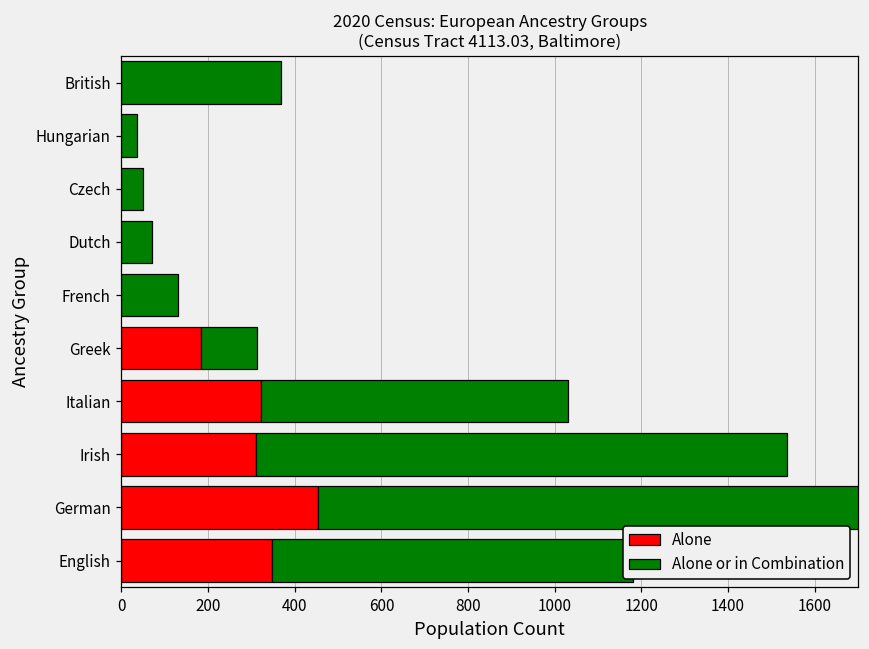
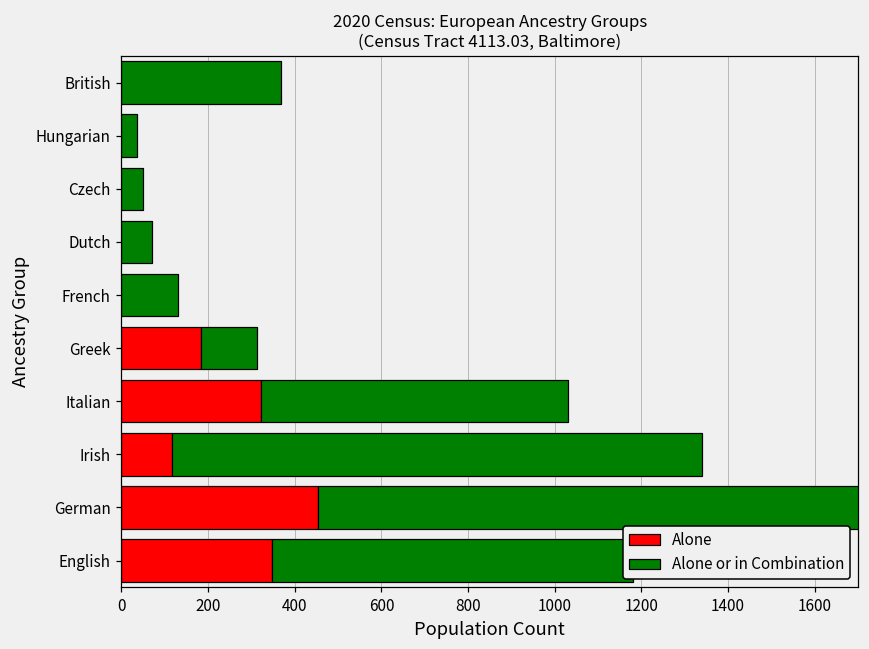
  {
    "Alone": {
      "British": 0,
      "Hungarian": 0,
      "Czech": 0,
      "Dutch": 0,
      "French": 0,
      "Greek": 180,
      "Italian": 320,
-     "Irish": 310,
+     "Irish": 120,
      "German": 450,
      "English": 350
    },
    "Alone or in Combination": {
      "British": 370,
      "Hungarian": 40,
      "Czech": 50,
      "Dutch": 70,
      "French": 130,
      "Greek": 130,
      "Italian": 710,
      "Irish": 1220
    }
  }
